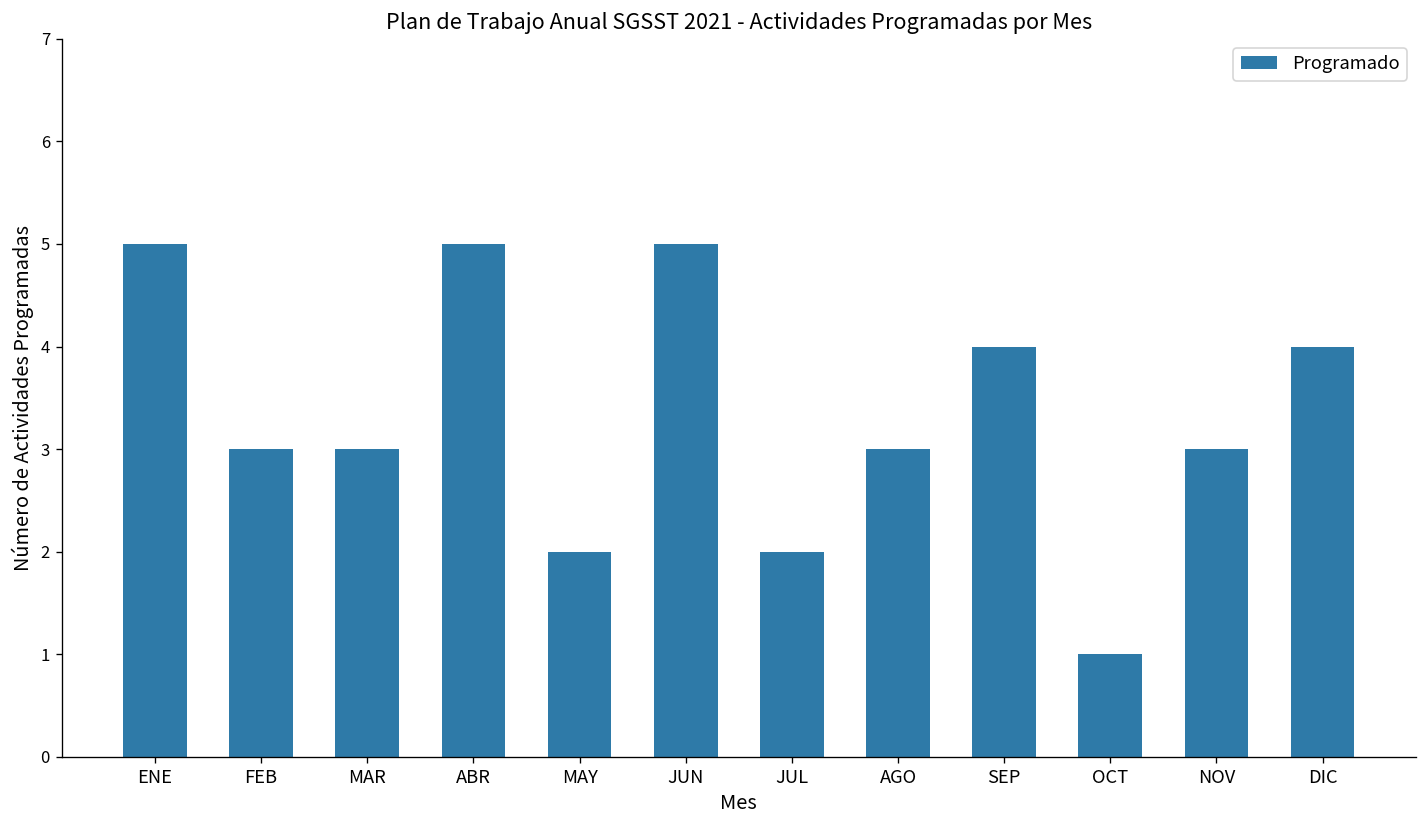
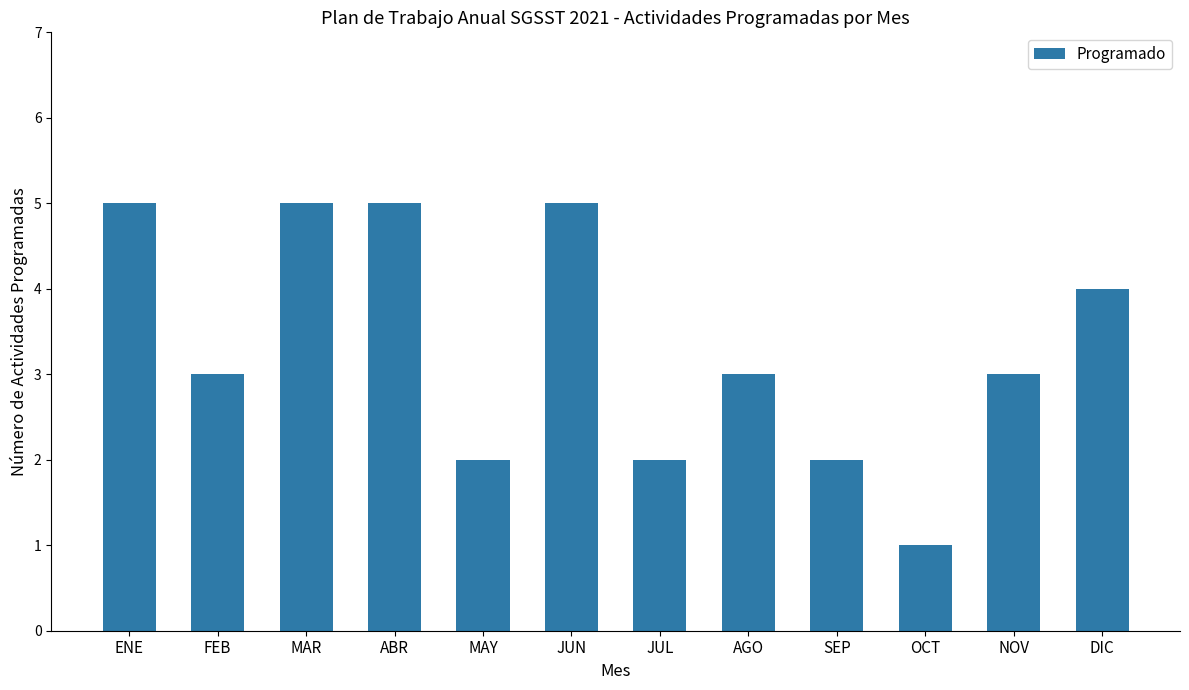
  {
    "ENE": 5,
    "FEB": 3,
-   "MAR": 3,
+   "MAR": 5,
    "ABR": 5,
    "MAY": 2,
    "JUN": 5,
    "JUL": 2,
    "AGO": 3,
-   "SEP": 4,
+   "SEP": 2,
    "OCT": 1,
    "NOV": 3,
    "DIC": 4
  }
